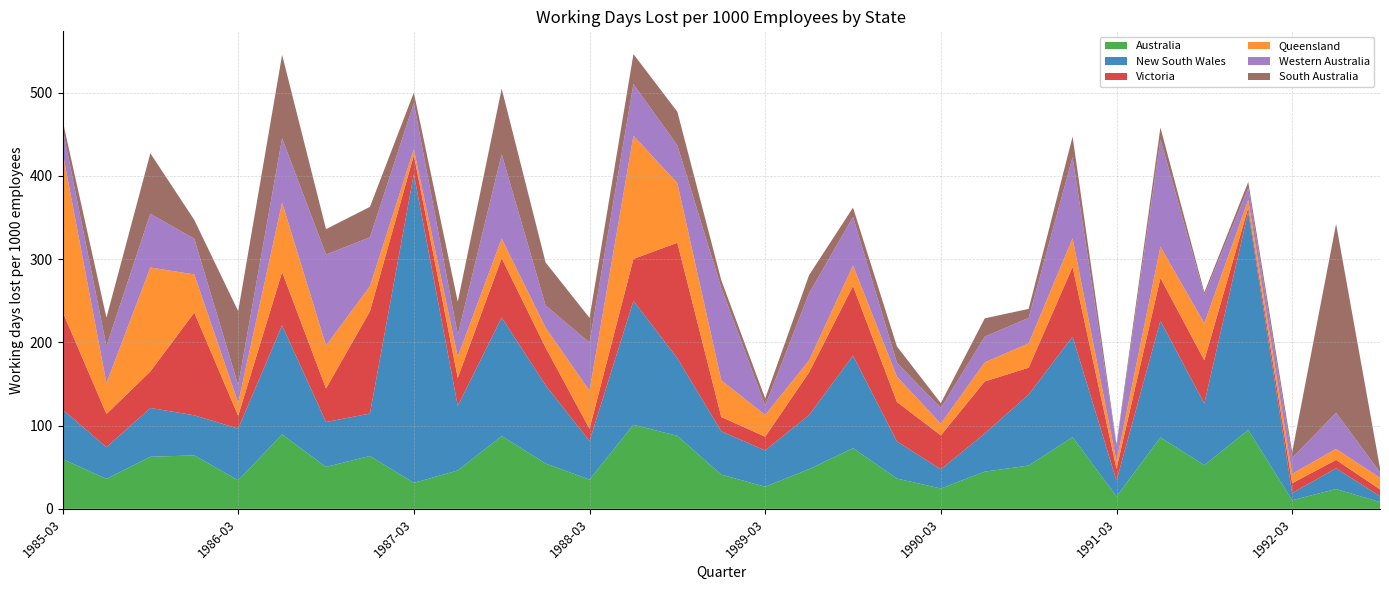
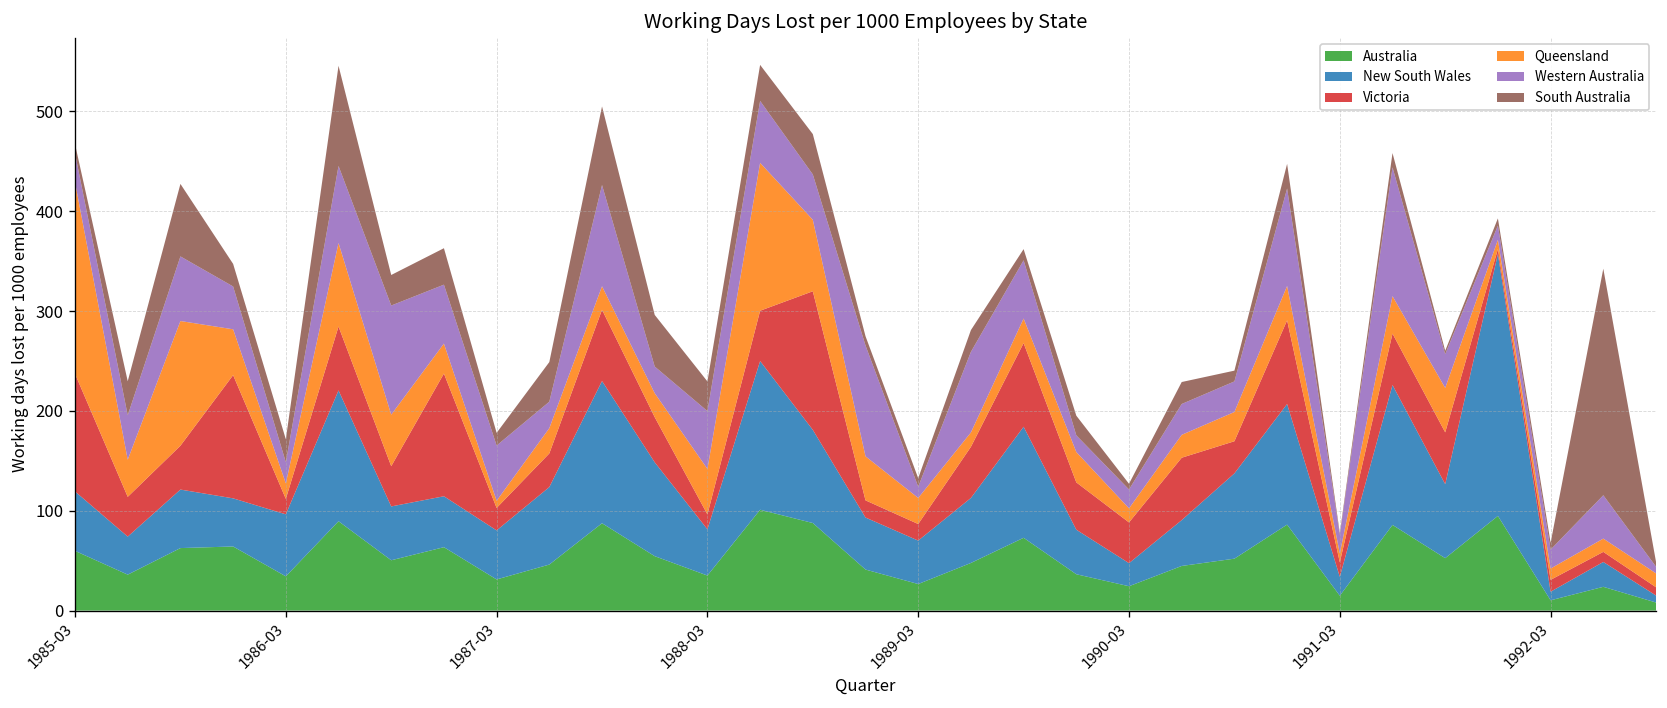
  {
    "Australia": {
      "1985-03": 60,
      "1986-03": 30,
      "1987-03": 30,
      "1988-03": 40,
      "1989-03": 30,
      "1990-03": 20,
      "1991-03": 10,
      "1992-03": 10
    },
    "New South Wales": {
      "1985-03": 60,
      "1986-03": 60,
-     "1987-03": 370,
+     "1987-03": 50,
      "1988-03": 50,
      "1989-03": 40,
      "1990-03": 20,
      "1991-03": 20,
      "1992-03": 10
    },
    "Victoria": {
      "1985-03": 120,
      "1986-03": 20,
      "1987-03": 20,
      "1988-03": 10,
      "1989-03": 20,
      "1990-03": 40,
      "1991-03": 10,
      "1992-03": 10
    },
    "Queensland": {
      "1985-03": 190,
      "1986-03": 20,
      "1987-03": 10,
      "1988-03": 50,
      "1989-03": 30,
      "1990-03": 10,
      "1991-03": 10,
      "1992-03": 10
    },
    "Western Australia": {
      "1985-03": 30,
      "1986-03": 20,
      "1987-03": 60,
      "1988-03": 60,
      "1989-03": 10,
      "1990-03": 20,
      "1992-03": 20
    },
    "South Australia": {
      "1985-03": 10,
-     "1986-03": 90,
+     "1986-03": 20,
      "1987-03": 10,
      "1988-03": 30,
      "1989-03": 10,
      "1990-03": 10,
      "1992-03": 10
    }
  }
